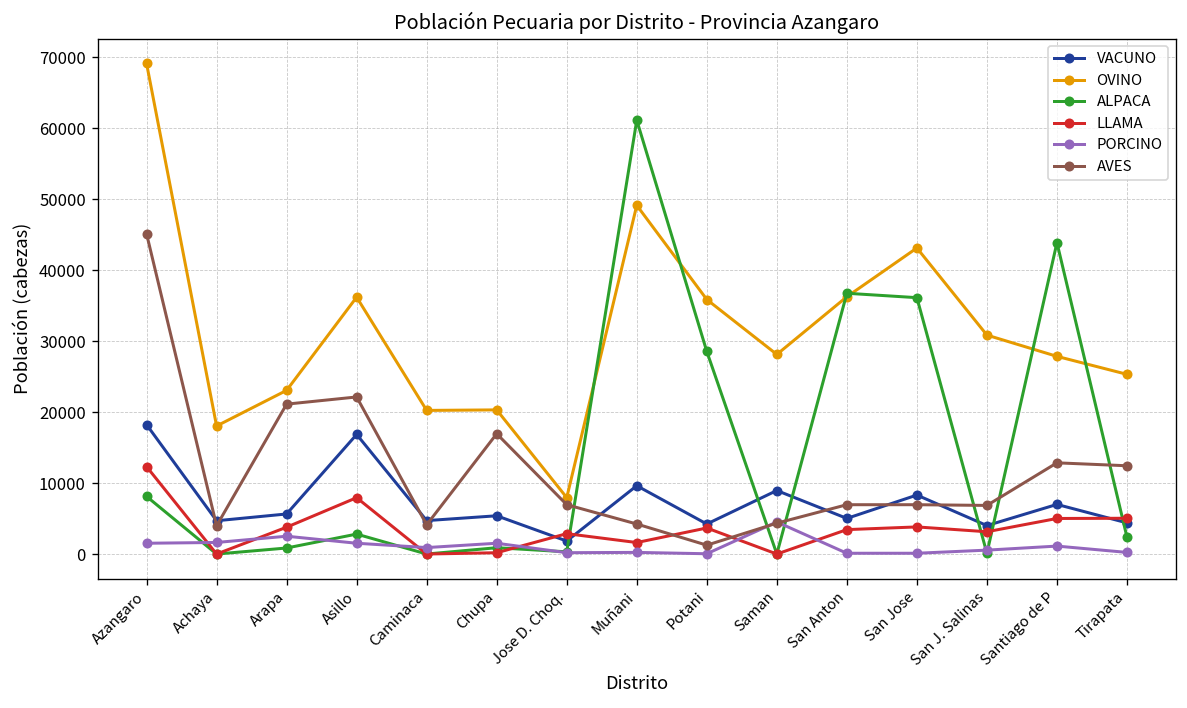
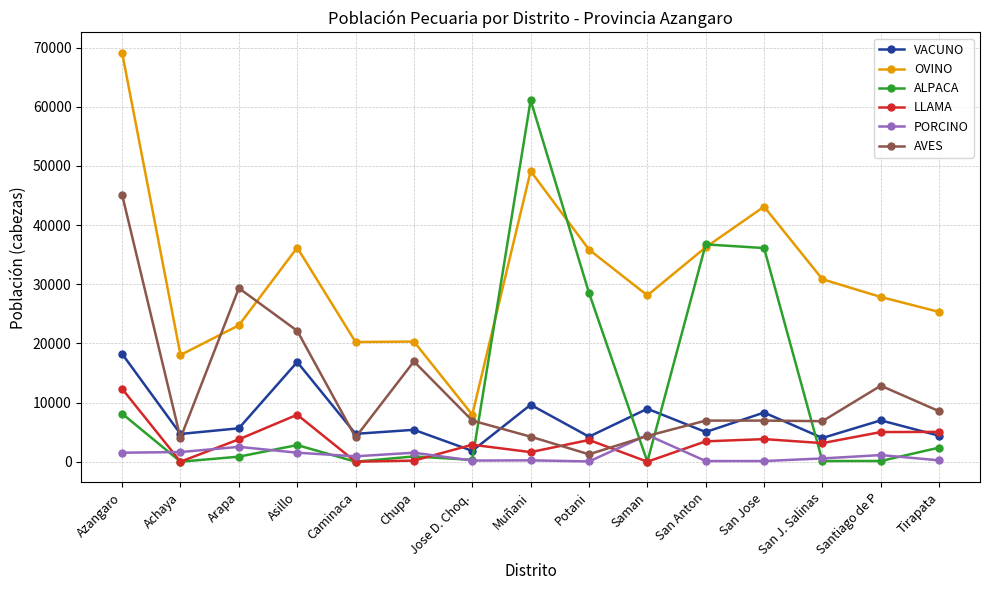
  {
    "VACUNO": {
      "Azangaro": 18000,
      "Achaya": 5000,
      "Arapa": 6000,
      "Asillo": 17000,
      "Caminaca": 5000,
      "Chupa": 5000,
      "Jose D. Choq.": 2000,
      "Muñani": 10000,
      "Potani": 4000,
      "Saman": 9000,
      "San Anton": 5000,
      "San Jose": 8000,
      "San J. Salinas": 4000,
      "Santiago de P": 7000,
      "Tirapata": 4000
    },
    "OVINO": {
      "Azangaro": 69000,
      "Achaya": 18000,
      "Arapa": 23000,
      "Asillo": 36000,
      "Caminaca": 20000,
      "Chupa": 20000,
      "Jose D. Choq.": 8000,
      "Muñani": 49000,
      "Potani": 36000,
      "Saman": 28000,
      "San Anton": 36000,
      "San Jose": 43000,
      "San J. Salinas": 31000,
      "Santiago de P": 28000,
      "Tirapata": 25000
    },
    "ALPACA": {
      "Azangaro": 8000,
      "Arapa": 1000,
      "Asillo": 3000,
      "Chupa": 1000,
      "Muñani": 61000,
      "Potani": 29000,
      "San Anton": 37000,
      "San Jose": 36000,
      "San J. Salinas": 0,
-     "Santiago de P": 44000,
+     "Santiago de P": 0,
      "Tirapata": 2000
    },
    "LLAMA": {
      "Azangaro": 12000,
      "Arapa": 4000,
      "Asillo": 8000,
      "Chupa": 0,
      "Jose D. Choq.": 3000,
      "Muñani": 2000,
      "Potani": 4000,
      "San Anton": 3000,
      "San Jose": 4000,
      "San J. Salinas": 3000,
      "Santiago de P": 5000,
      "Tirapata": 5000
    },
    "PORCINO": {
      "Azangaro": 2000,
      "Achaya": 2000,
      "Arapa": 3000,
      "Asillo": 2000,
      "Caminaca": 1000,
      "Chupa": 2000,
      "Muñani": 0,
      "Potani": 0,
      "San Anton": 0,
      "San Jose": 0,
      "San J. Salinas": 1000,
      "Santiago de P": 1000,
      "Tirapata": 0
    },
    "AVES": {
      "Azangaro": 45000,
      "Achaya": 4000,
-     "Arapa": 21000,
+     "Arapa": 29000,
      "Asillo": 22000,
      "Caminaca": 4000,
      "Chupa": 17000,
      "Jose D. Choq.": 7000,
      "Muñani": 4000,
      "Potani": 1000,
      "San Anton": 7000,
      "San Jose": 7000,
      "San J. Salinas": 7000,
      "Santiago de P": 13000,
-     "Tirapata": 12000
+     "Tirapata": 9000
    }
  }
